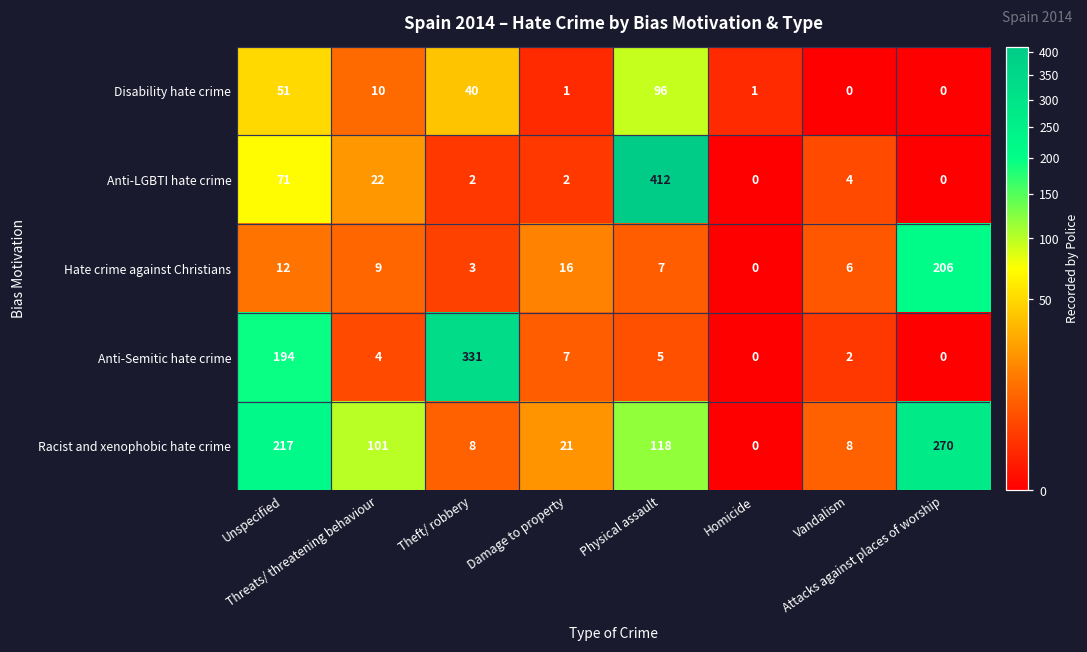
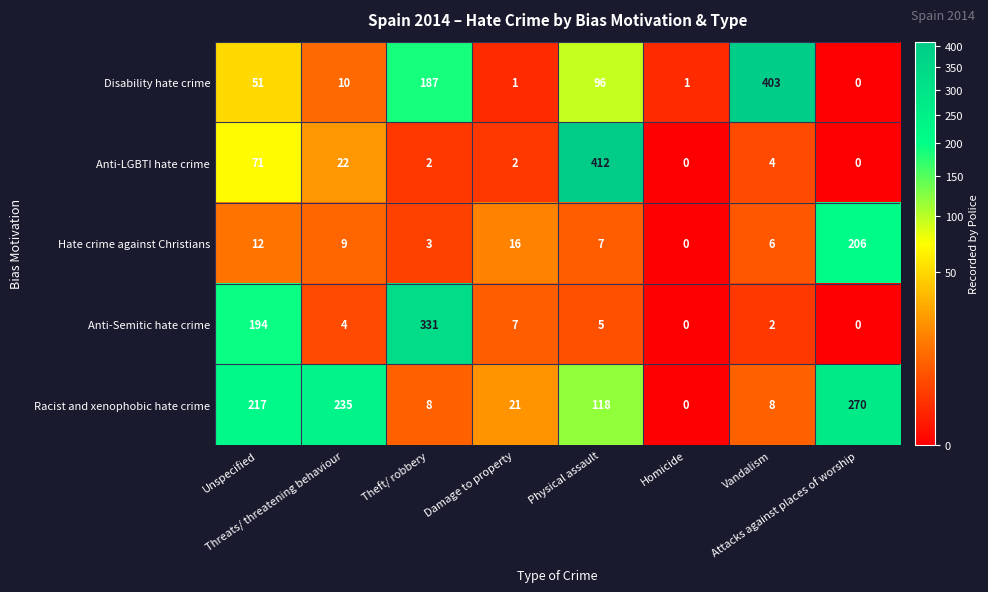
  {
    "Disability hate crime": {
      "Unspecified": 51,
      "Threats/ threatening behaviour": 10,
-     "Theft/ robbery": 40,
+     "Theft/ robbery": 187,
      "Damage to property": 1,
      "Physical assault": 96,
      "Homicide": 1,
-     "Vandalism": 0,
+     "Vandalism": 403,
      "Attacks against places of worship": 0
    },
    "Anti-LGBTI hate crime": {
      "Unspecified": 71,
      "Threats/ threatening behaviour": 22,
      "Theft/ robbery": 2,
      "Damage to property": 2,
      "Physical assault": 412,
      "Homicide": 0,
      "Vandalism": 4,
      "Attacks against places of worship": 0
    },
    "Hate crime against Christians": {
      "Unspecified": 12,
      "Threats/ threatening behaviour": 9,
      "Theft/ robbery": 3,
      "Damage to property": 16,
      "Physical assault": 7,
      "Homicide": 0,
      "Vandalism": 6,
      "Attacks against places of worship": 206
    },
    "Anti-Semitic hate crime": {
      "Unspecified": 194,
      "Threats/ threatening behaviour": 4,
      "Theft/ robbery": 331,
      "Damage to property": 7,
      "Physical assault": 5,
      "Homicide": 0,
      "Vandalism": 2,
      "Attacks against places of worship": 0
    },
    "Racist and xenophobic hate crime": {
      "Unspecified": 217,
-     "Threats/ threatening behaviour": 101,
+     "Threats/ threatening behaviour": 235,
      "Theft/ robbery": 8,
      "Damage to property": 21,
      "Physical assault": 118,
      "Homicide": 0,
      "Vandalism": 8,
      "Attacks against places of worship": 270
    }
  }
